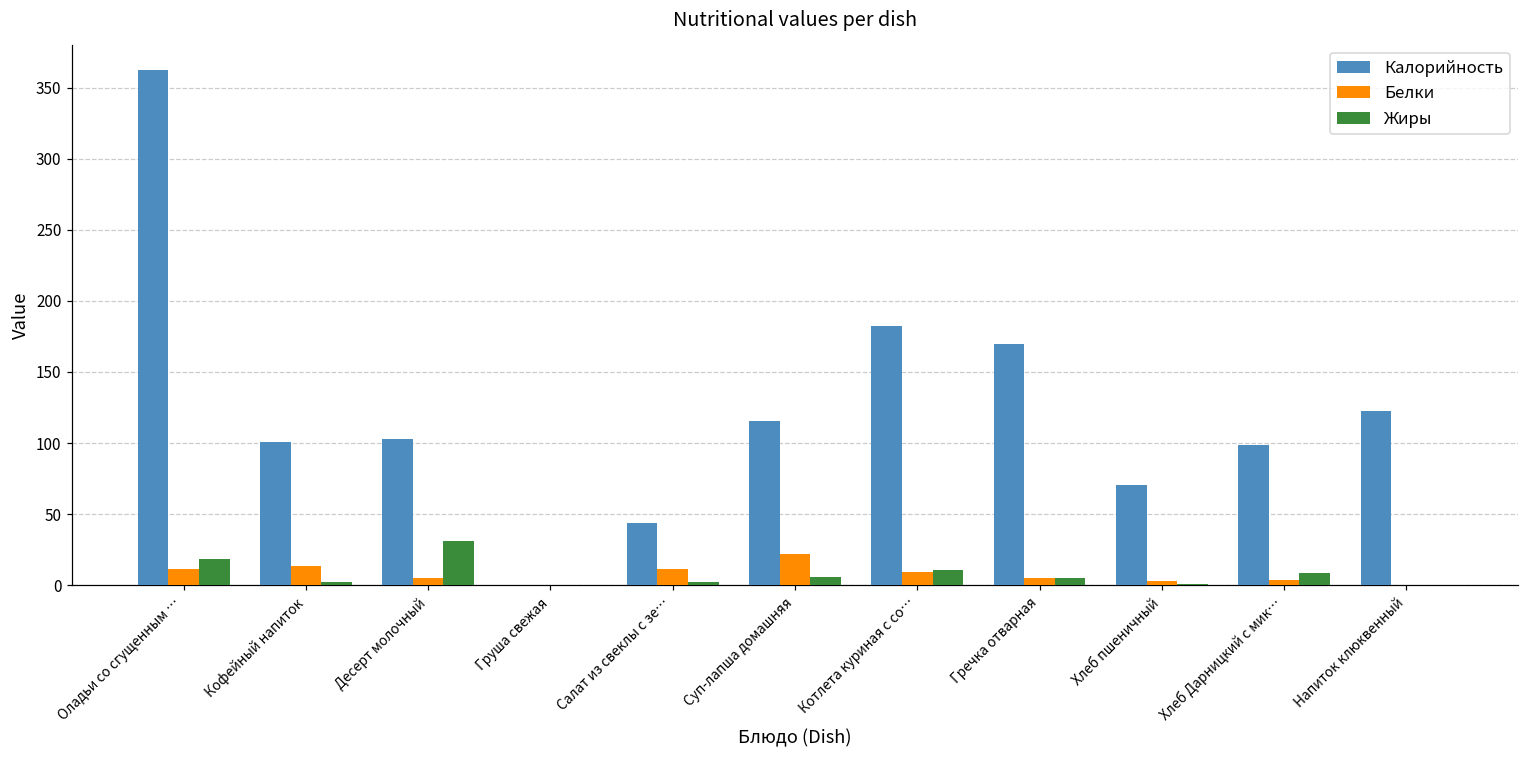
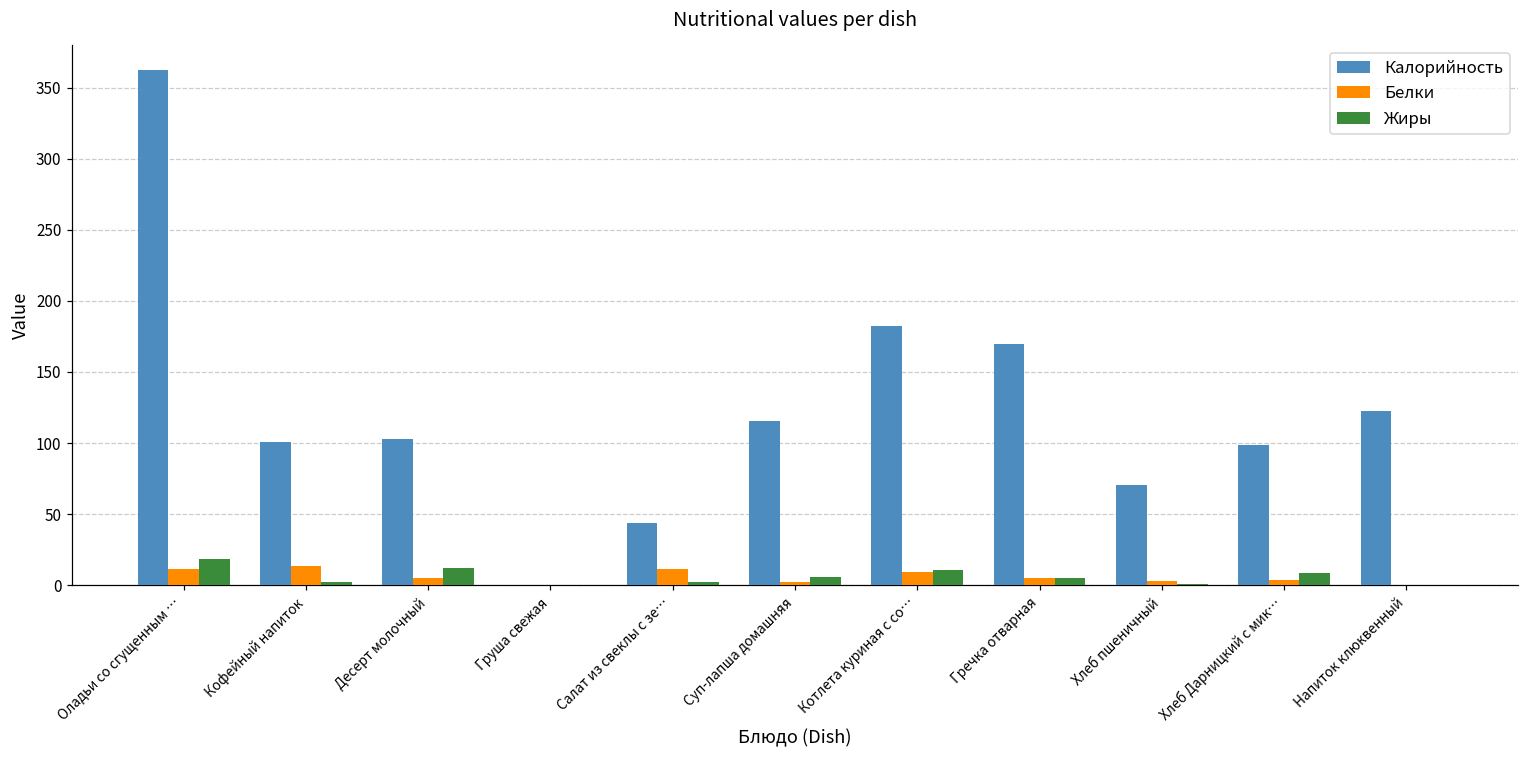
  {
    "Калорийность": {
      "Оладьи со сгущенным …": 362,
      "Кофейный напиток": 101,
      "Десерт молочный": 103,
      "Салат из свеклы с зе…": 44,
      "Суп-лапша домашняя": 116,
      "Котлета куриная с со…": 182,
      "Гречка отварная": 170,
      "Хлеб пшеничный": 71,
      "Хлеб Дарницкий с мик…": 99,
      "Напиток клюквенный": 123
    },
    "Белки": {
      "Оладьи со сгущенным …": 12,
      "Кофейный напиток": 14,
      "Десерт молочный": 5,
      "Салат из свеклы с зе…": 12,
-     "Суп-лапша домашняя": 22,
+     "Суп-лапша домашняя": 3,
      "Котлета куриная с со…": 9,
      "Гречка отварная": 5,
      "Хлеб пшеничный": 3,
      "Хлеб Дарницкий с мик…": 4
    },
    "Жиры": {
      "Оладьи со сгущенным …": 19,
      "Кофейный напиток": 3,
-     "Десерт молочный": 31,
+     "Десерт молочный": 12,
      "Салат из свеклы с зе…": 2,
      "Суп-лапша домашняя": 6,
      "Котлета куриная с со…": 11,
      "Гречка отварная": 5,
      "Хлеб Дарницкий с мик…": 9
    }
  }
